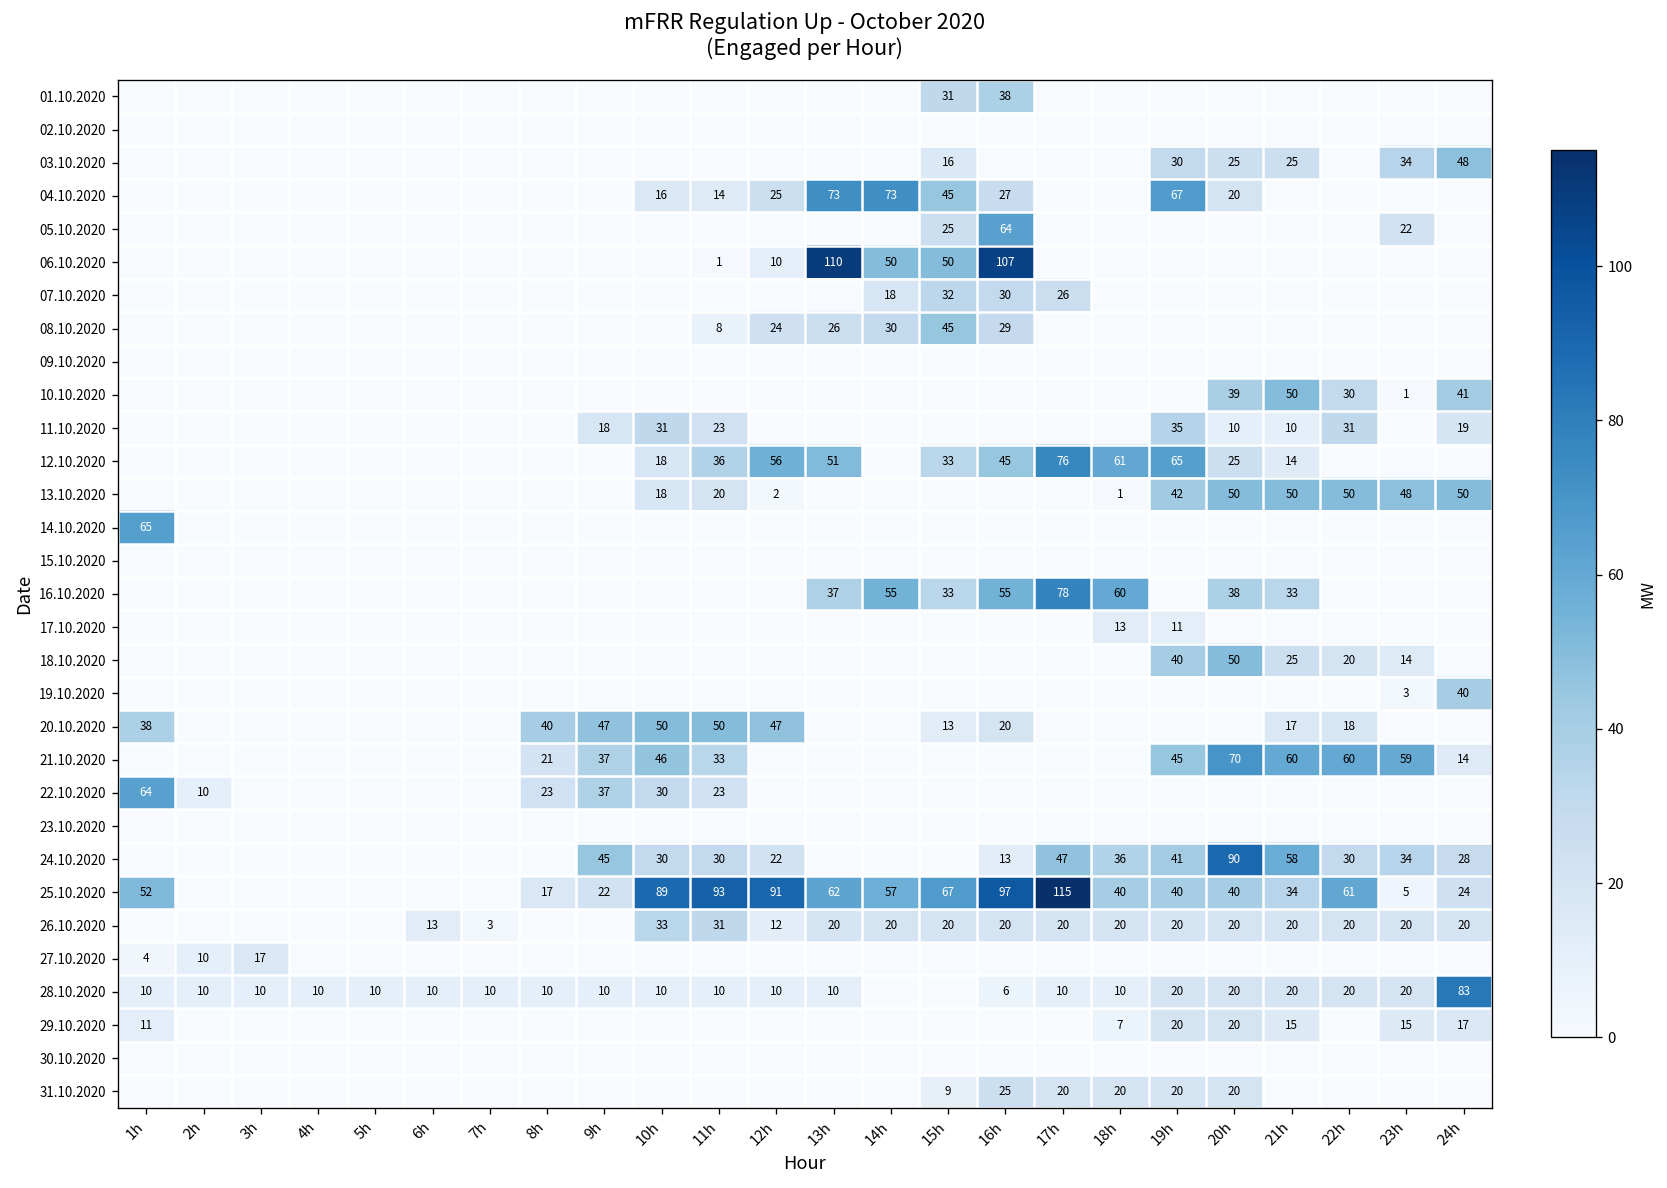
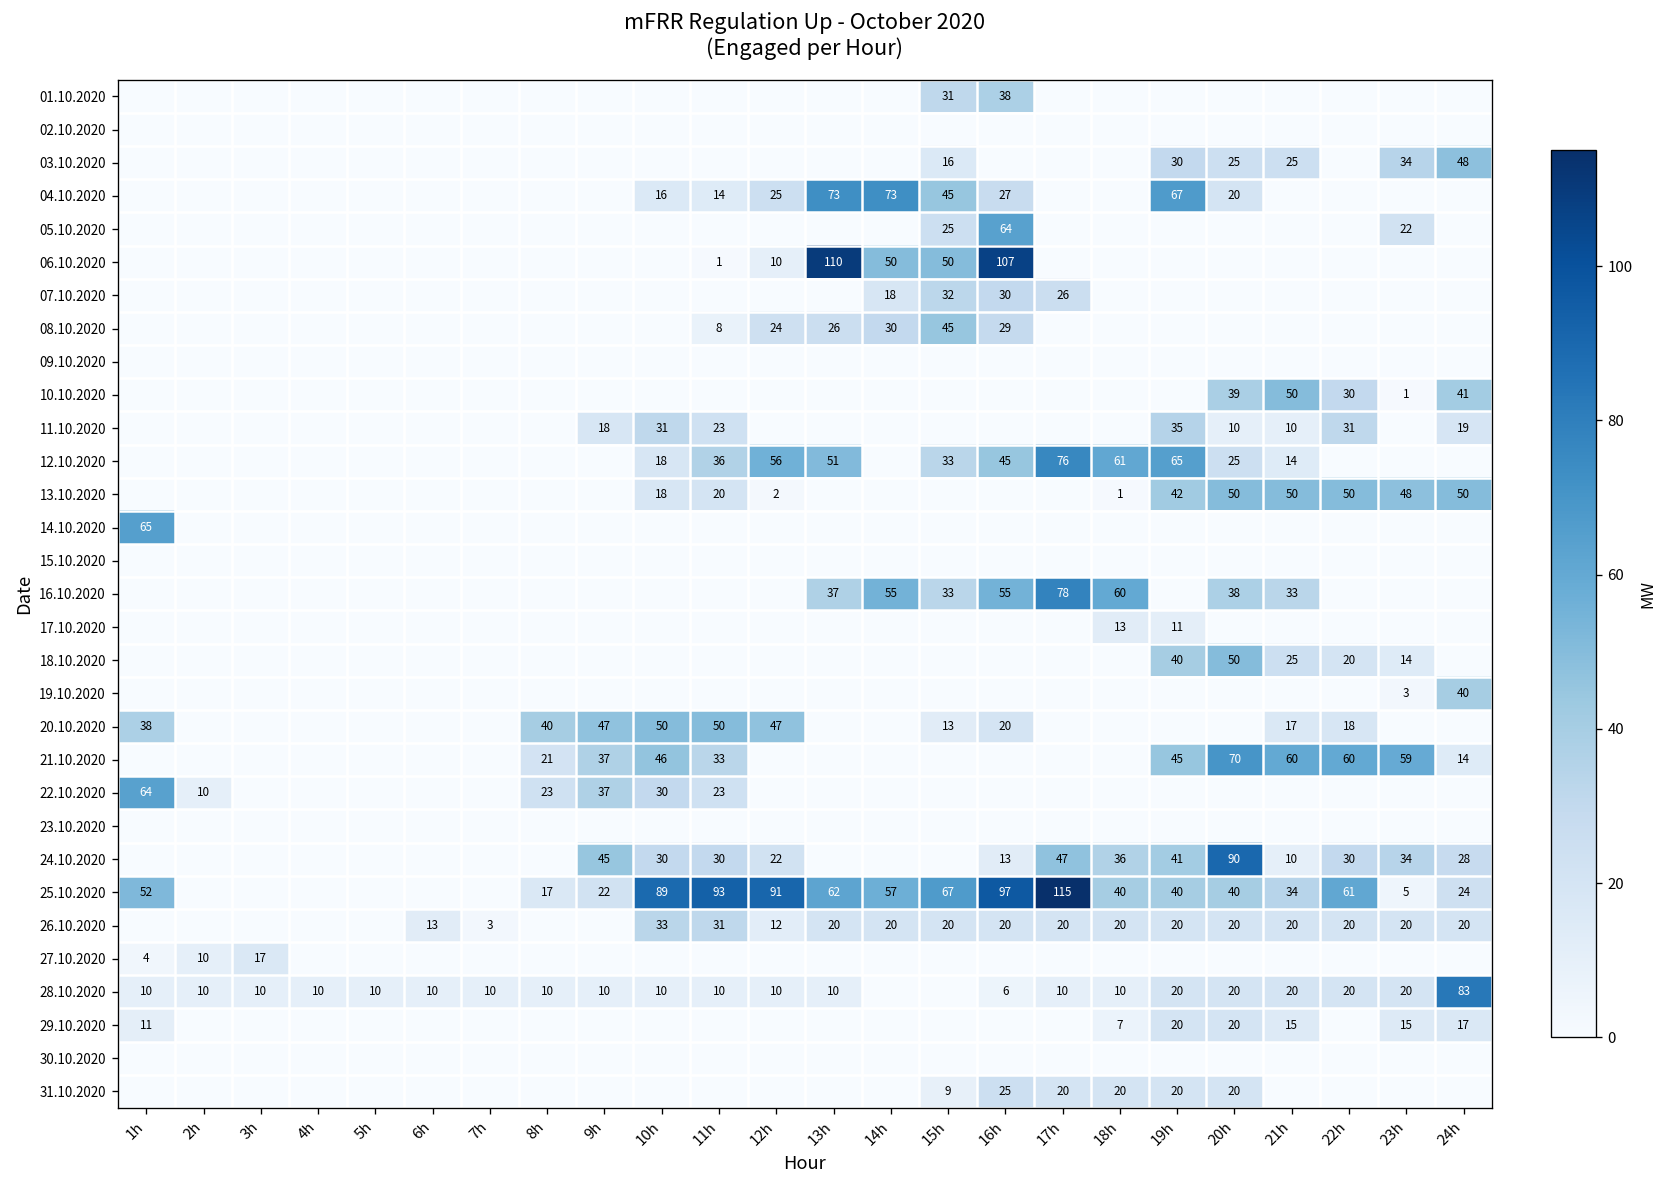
  {
    "01.10.2020": {
      "15h": 31,
      "16h": 38
    },
    "03.10.2020": {
      "15h": 16,
      "19h": 30,
      "20h": 25,
      "21h": 25,
      "23h": 34,
      "24h": 48
    },
    "04.10.2020": {
      "10h": 16,
      "11h": 14,
      "12h": 25,
      "13h": 73,
      "14h": 73,
      "15h": 45,
      "16h": 27,
      "19h": 67,
      "20h": 20
    },
    "05.10.2020": {
      "15h": 25,
      "16h": 64,
      "23h": 22
    },
    "06.10.2020": {
      "11h": 1,
      "12h": 10,
      "13h": 110,
      "14h": 50,
      "15h": 50,
      "16h": 107
    },
    "07.10.2020": {
      "14h": 18,
      "15h": 32,
      "16h": 30,
      "17h": 26
    },
    "08.10.2020": {
      "11h": 8,
      "12h": 24,
      "13h": 26,
      "14h": 30,
      "15h": 45,
      "16h": 29
    },
    "10.10.2020": {
      "20h": 39,
      "21h": 50,
      "22h": 30,
      "23h": 1,
      "24h": 41
    },
    "11.10.2020": {
      "9h": 18,
      "10h": 31,
      "11h": 23,
      "19h": 35,
      "20h": 10,
      "21h": 10,
      "22h": 31,
      "24h": 19
    },
    "12.10.2020": {
      "10h": 18,
      "11h": 36,
      "12h": 56,
      "13h": 51,
      "15h": 33,
      "16h": 45,
      "17h": 76,
      "18h": 61,
      "19h": 65,
      "20h": 25,
      "21h": 14
    },
    "13.10.2020": {
      "10h": 18,
      "11h": 20,
      "12h": 2,
      "18h": 1,
      "19h": 42,
      "20h": 50,
      "21h": 50,
      "22h": 50,
      "23h": 48,
      "24h": 50
    },
    "14.10.2020": {
      "1h": 65
    },
    "16.10.2020": {
      "13h": 37,
      "14h": 55,
      "15h": 33,
      "16h": 55,
      "17h": 78,
      "18h": 60,
      "20h": 38,
      "21h": 33
    },
    "17.10.2020": {
      "18h": 13,
      "19h": 11
    },
    "18.10.2020": {
      "19h": 40,
      "20h": 50,
      "21h": 25,
      "22h": 20,
      "23h": 14
    },
    "19.10.2020": {
      "23h": 3,
      "24h": 40
    },
    "20.10.2020": {
      "1h": 38,
      "8h": 40,
      "9h": 47,
      "10h": 50,
      "11h": 50,
      "12h": 47,
      "15h": 13,
      "16h": 20,
      "21h": 17,
      "22h": 18
    },
    "21.10.2020": {
      "8h": 21,
      "9h": 37,
      "10h": 46,
      "11h": 33,
      "19h": 45,
      "20h": 70,
      "21h": 60,
      "22h": 60,
      "23h": 59,
      "24h": 14
    },
    "22.10.2020": {
      "1h": 64,
      "2h": 10,
      "8h": 23,
      "9h": 37,
      "10h": 30,
      "11h": 23
    },
    "24.10.2020": {
      "9h": 45,
      "10h": 30,
      "11h": 30,
      "12h": 22,
      "16h": 13,
      "17h": 47,
      "18h": 36,
      "19h": 41,
      "20h": 90,
-     "21h": 58,
+     "21h": 10,
      "22h": 30,
      "23h": 34,
      "24h": 28
    },
    "25.10.2020": {
      "1h": 52,
      "8h": 17,
      "9h": 22,
      "10h": 89,
      "11h": 93,
      "12h": 91,
      "13h": 62,
      "14h": 57,
      "15h": 67,
      "16h": 97,
      "17h": 115,
      "18h": 40,
      "19h": 40,
      "20h": 40,
      "21h": 34,
      "22h": 61,
      "23h": 5,
      "24h": 24
    },
    "26.10.2020": {
      "6h": 13,
      "7h": 3,
      "10h": 33,
      "11h": 31,
      "12h": 12,
      "13h": 20,
      "14h": 20,
      "15h": 20,
      "16h": 20,
      "17h": 20,
      "18h": 20,
      "19h": 20,
      "20h": 20,
      "21h": 20,
      "22h": 20,
      "23h": 20,
      "24h": 20
    },
    "27.10.2020": {
      "1h": 4,
      "2h": 10,
      "3h": 17
    },
    "28.10.2020": {
      "1h": 10,
      "2h": 10,
      "3h": 10,
      "4h": 10,
      "5h": 10,
      "6h": 10,
      "7h": 10,
      "8h": 10,
      "9h": 10,
      "10h": 10,
      "11h": 10,
      "12h": 10,
      "13h": 10,
      "16h": 6,
      "17h": 10,
      "18h": 10,
      "19h": 20,
      "20h": 20,
      "21h": 20,
      "22h": 20,
      "23h": 20,
      "24h": 83
    },
    "29.10.2020": {
      "1h": 11,
      "18h": 7,
      "19h": 20,
      "20h": 20,
      "21h": 15,
      "23h": 15,
      "24h": 17
    },
    "31.10.2020": {
      "15h": 9,
      "16h": 25,
      "17h": 20,
      "18h": 20,
      "19h": 20,
      "20h": 20
    }
  }
